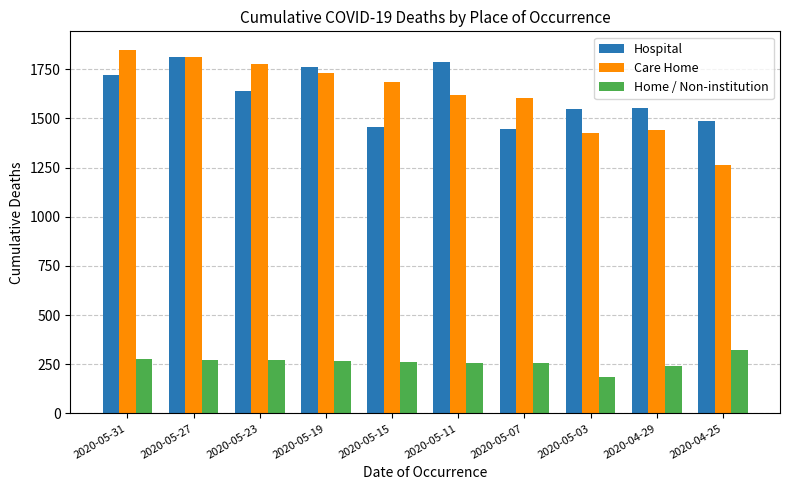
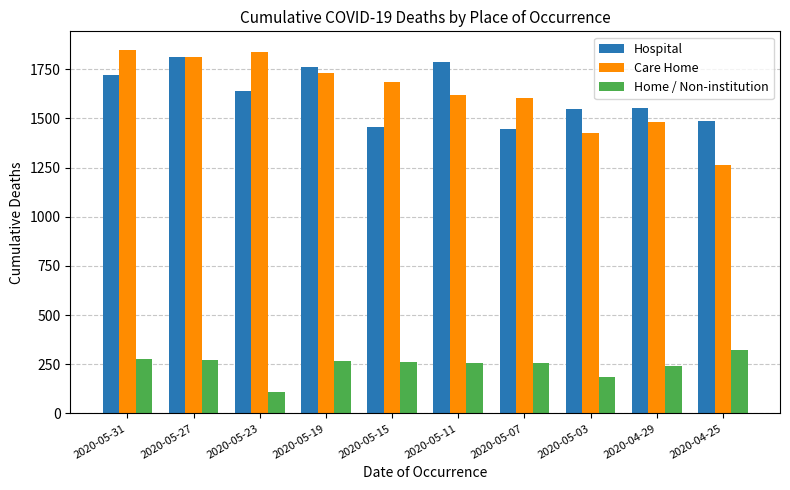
  {
    "Hospital": {
      "2020-05-31": 1720,
      "2020-05-27": 1810,
      "2020-05-23": 1640,
      "2020-05-19": 1760,
      "2020-05-15": 1450,
      "2020-05-11": 1790,
      "2020-05-07": 1450,
      "2020-05-03": 1550,
      "2020-04-29": 1550,
      "2020-04-25": 1490
    },
    "Care Home": {
      "2020-05-31": 1850,
      "2020-05-27": 1810,
-     "2020-05-23": 1780,
+     "2020-05-23": 1840,
      "2020-05-19": 1730,
      "2020-05-15": 1680,
      "2020-05-11": 1620,
      "2020-05-07": 1610,
      "2020-05-03": 1430,
-     "2020-04-29": 1440,
+     "2020-04-29": 1480,
      "2020-04-25": 1270
    },
    "Home / Non-institution": {
      "2020-05-31": 280,
      "2020-05-27": 270,
-     "2020-05-23": 270,
+     "2020-05-23": 110,
      "2020-05-19": 260,
      "2020-05-15": 260,
      "2020-05-11": 260,
      "2020-05-07": 260,
      "2020-05-03": 190,
      "2020-04-29": 240,
      "2020-04-25": 320
    }
  }
